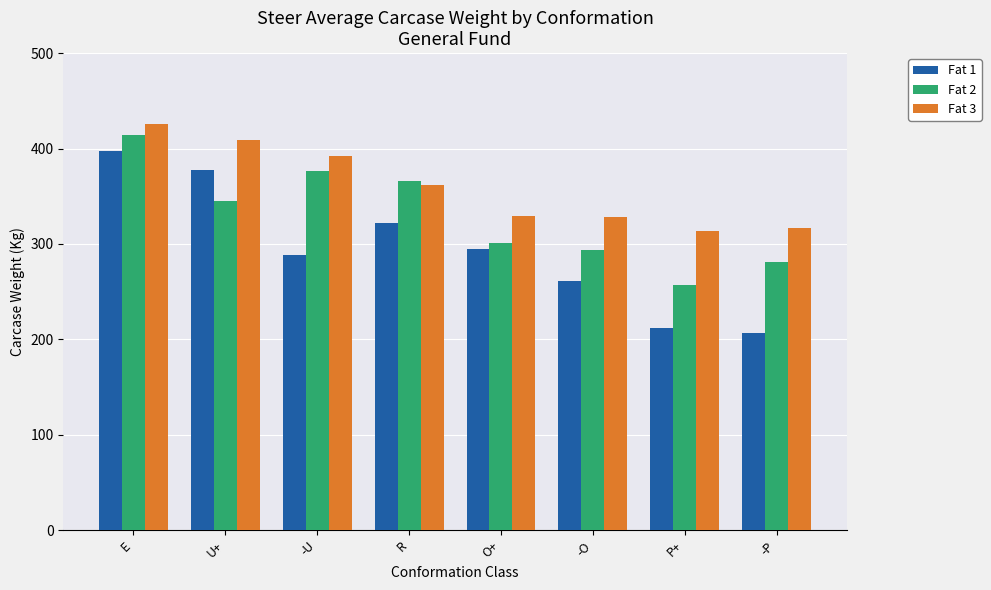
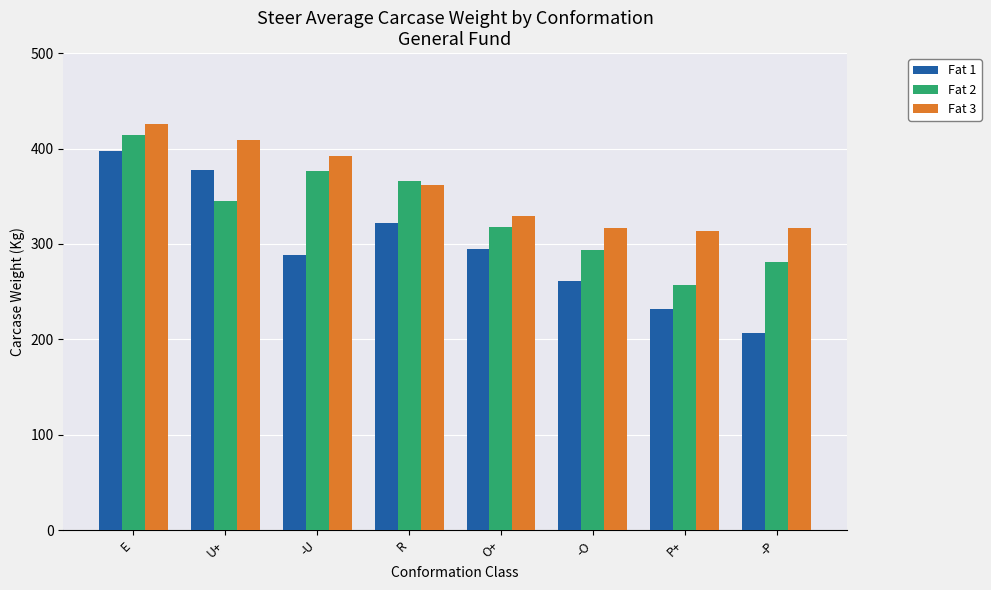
  {
    "Fat 1": {
      "E": 400,
      "U+": 380,
      "-U": 290,
      "R": 320,
      "O+": 290,
      "-O": 260,
-     "P+": 210,
+     "P+": 230,
      "-P": 210
    },
    "Fat 2": {
      "E": 410,
      "U+": 340,
      "-U": 380,
      "R": 370,
-     "O+": 300,
+     "O+": 320,
      "-O": 290,
      "P+": 260,
      "-P": 280
    },
    "Fat 3": {
      "E": 430,
      "U+": 410,
      "-U": 390,
      "R": 360,
      "O+": 330,
-     "-O": 330,
+     "-O": 320,
      "P+": 310,
      "-P": 320
    }
  }
